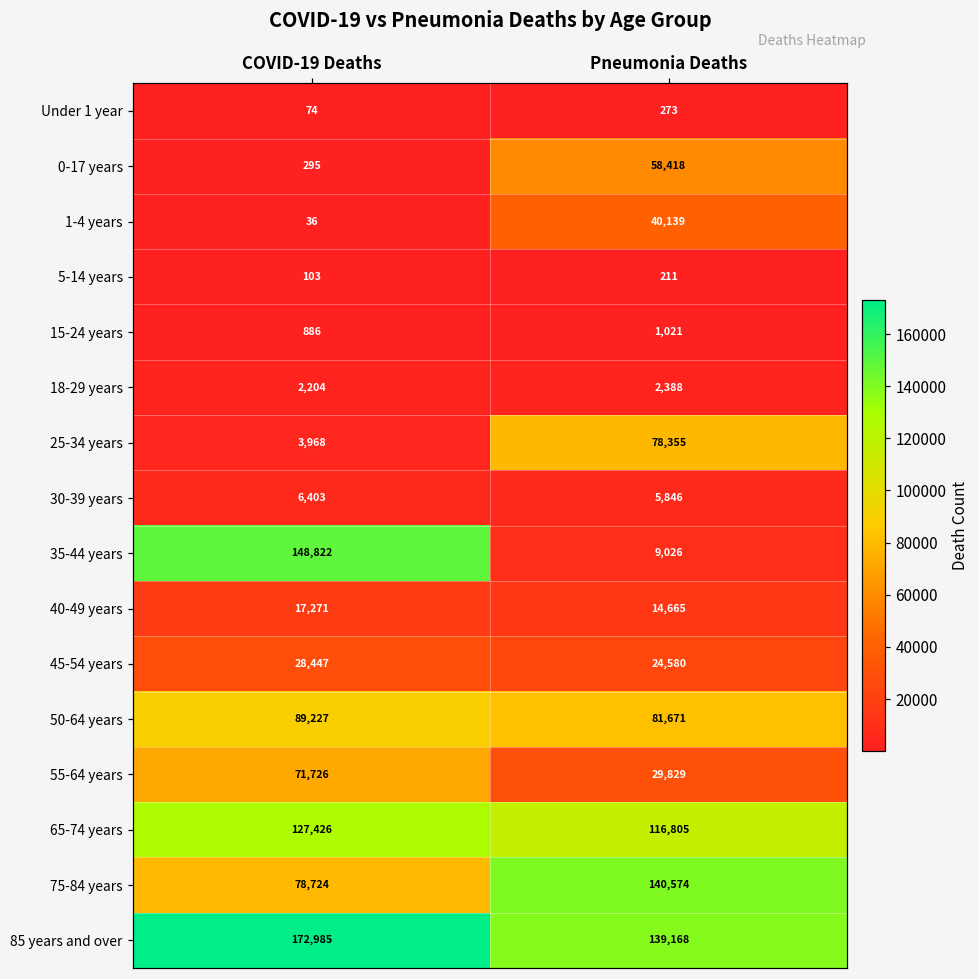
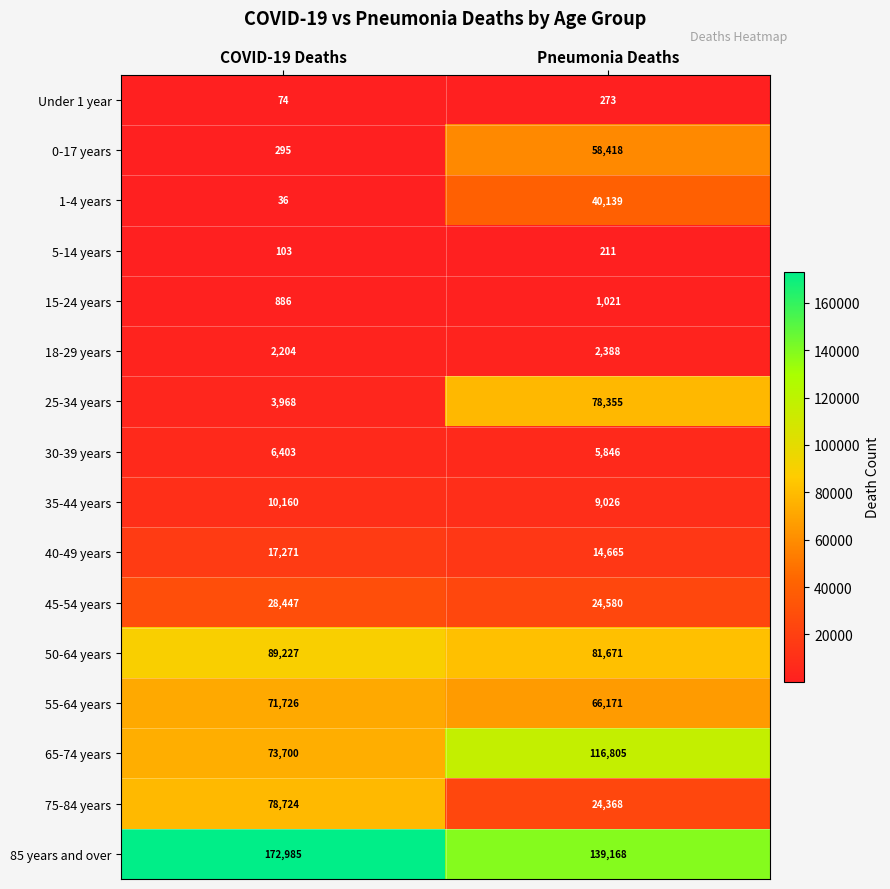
  {
    "Under 1 year": {
      "COVID-19 Deaths": "74",
      "Pneumonia Deaths": "273"
    },
    "0-17 years": {
      "COVID-19 Deaths": "295",
      "Pneumonia Deaths": "58,418"
    },
    "1-4 years": {
      "COVID-19 Deaths": "36",
      "Pneumonia Deaths": "40,139"
    },
    "5-14 years": {
      "COVID-19 Deaths": "103",
      "Pneumonia Deaths": "211"
    },
    "15-24 years": {
      "COVID-19 Deaths": "886",
      "Pneumonia Deaths": "1,021"
    },
    "18-29 years": {
      "COVID-19 Deaths": "2,204",
      "Pneumonia Deaths": "2,388"
    },
    "25-34 years": {
      "COVID-19 Deaths": "3,968",
      "Pneumonia Deaths": "78,355"
    },
    "30-39 years": {
      "COVID-19 Deaths": "6,403",
      "Pneumonia Deaths": "5,846"
    },
    "35-44 years": {
-     "COVID-19 Deaths": "148,822",
+     "COVID-19 Deaths": "10,160",
      "Pneumonia Deaths": "9,026"
    },
    "40-49 years": {
      "COVID-19 Deaths": "17,271",
      "Pneumonia Deaths": "14,665"
    },
    "45-54 years": {
      "COVID-19 Deaths": "28,447",
      "Pneumonia Deaths": "24,580"
    },
    "50-64 years": {
      "COVID-19 Deaths": "89,227",
      "Pneumonia Deaths": "81,671"
    },
    "55-64 years": {
      "COVID-19 Deaths": "71,726",
-     "Pneumonia Deaths": "29,829"
+     "Pneumonia Deaths": "66,171"
    },
    "65-74 years": {
-     "COVID-19 Deaths": "127,426",
+     "COVID-19 Deaths": "73,700",
      "Pneumonia Deaths": "116,805"
    },
    "75-84 years": {
      "COVID-19 Deaths": "78,724",
-     "Pneumonia Deaths": "140,574"
+     "Pneumonia Deaths": "24,368"
    },
    "85 years and over": {
      "COVID-19 Deaths": "172,985",
      "Pneumonia Deaths": "139,168"
    }
  }
